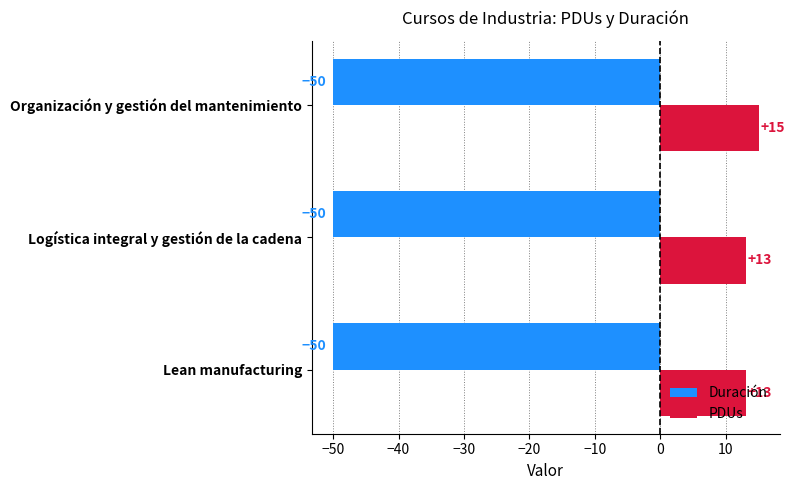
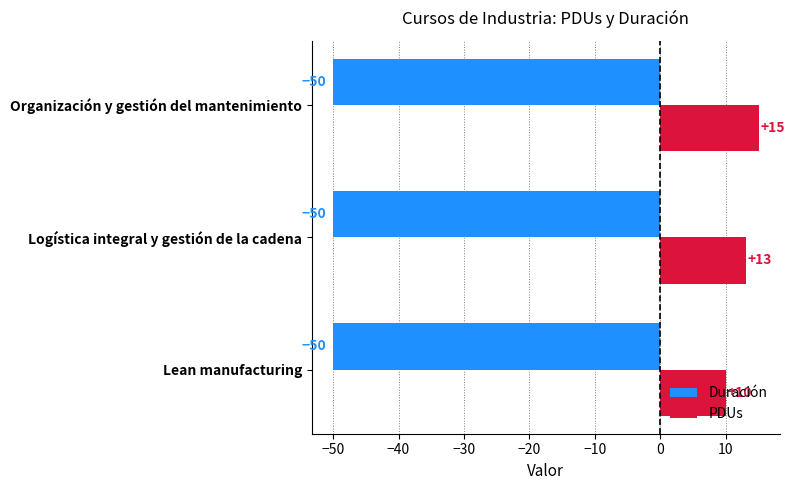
  {
    "Duración": {
      "Organización y gestión del mantenimiento": "-50",
      "Logística integral y gestión de la cadena": "-50",
      "Lean manufacturing": "-50"
    },
    "PDUs": {
      "Organización y gestión del mantenimiento": "+15",
      "Logística integral y gestión de la cadena": "+13",
-     "Lean manufacturing": "+13"
+     "Lean manufacturing": "+10"
    }
  }
